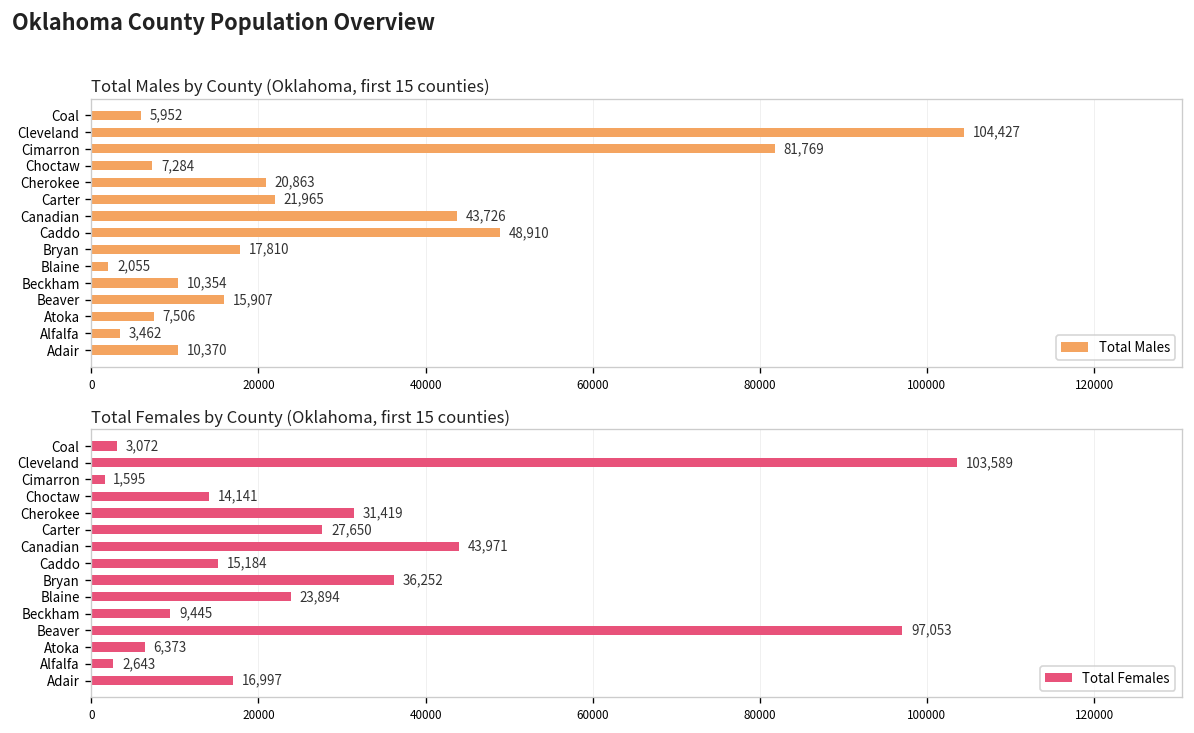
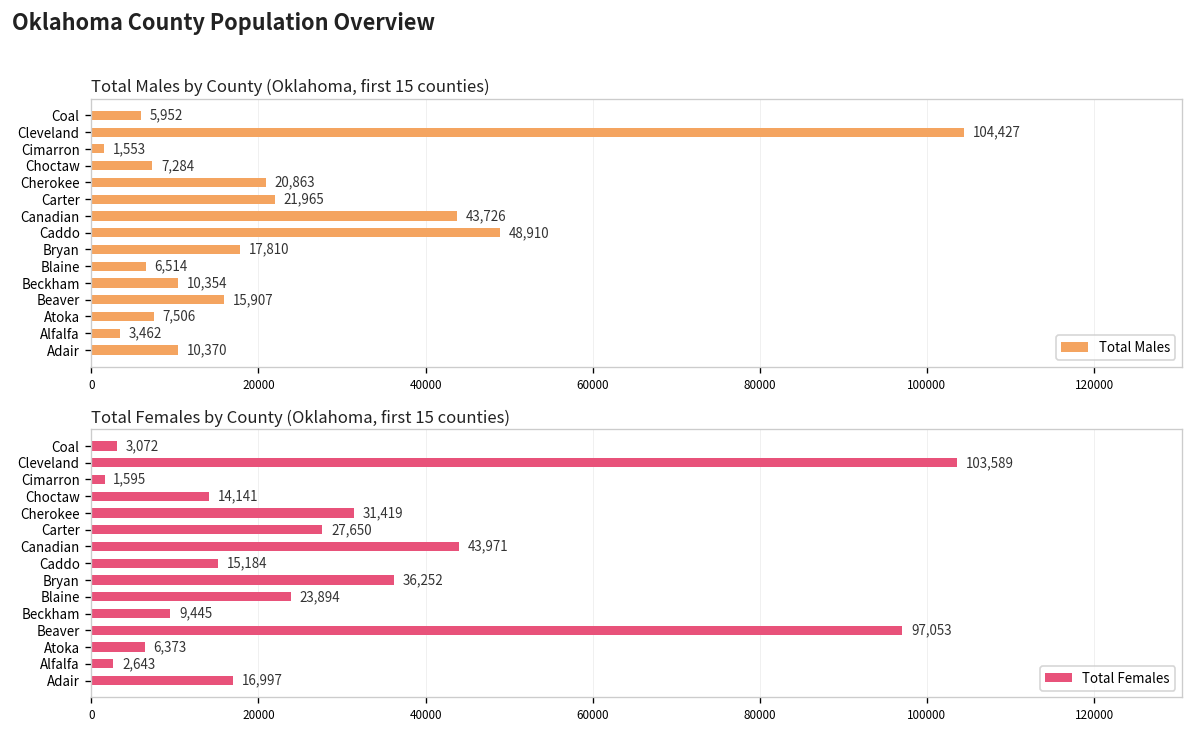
  {
    "Total Males by County (Oklahoma, first 15 counties)": {
      "Coal": "5,952",
      "Cleveland": "104,427",
-     "Cimarron": "81,769",
+     "Cimarron": "1,553",
      "Choctaw": "7,284",
      "Cherokee": "20,863",
      "Carter": "21,965",
      "Canadian": "43,726",
      "Caddo": "48,910",
      "Bryan": "17,810",
-     "Blaine": "2,055",
+     "Blaine": "6,514",
      "Beckham": "10,354",
      "Beaver": "15,907",
      "Atoka": "7,506",
      "Alfalfa": "3,462",
      "Adair": "10,370"
    },
    "Total Females by County (Oklahoma, first 15 counties)": {
      "Coal": "3,072",
      "Cleveland": "103,589",
      "Cimarron": "1,595",
      "Choctaw": "14,141",
      "Cherokee": "31,419",
      "Carter": "27,650",
      "Canadian": "43,971",
      "Caddo": "15,184",
      "Bryan": "36,252",
      "Blaine": "23,894",
      "Beckham": "9,445",
      "Beaver": "97,053",
      "Atoka": "6,373",
      "Alfalfa": "2,643",
      "Adair": "16,997"
    }
  }
